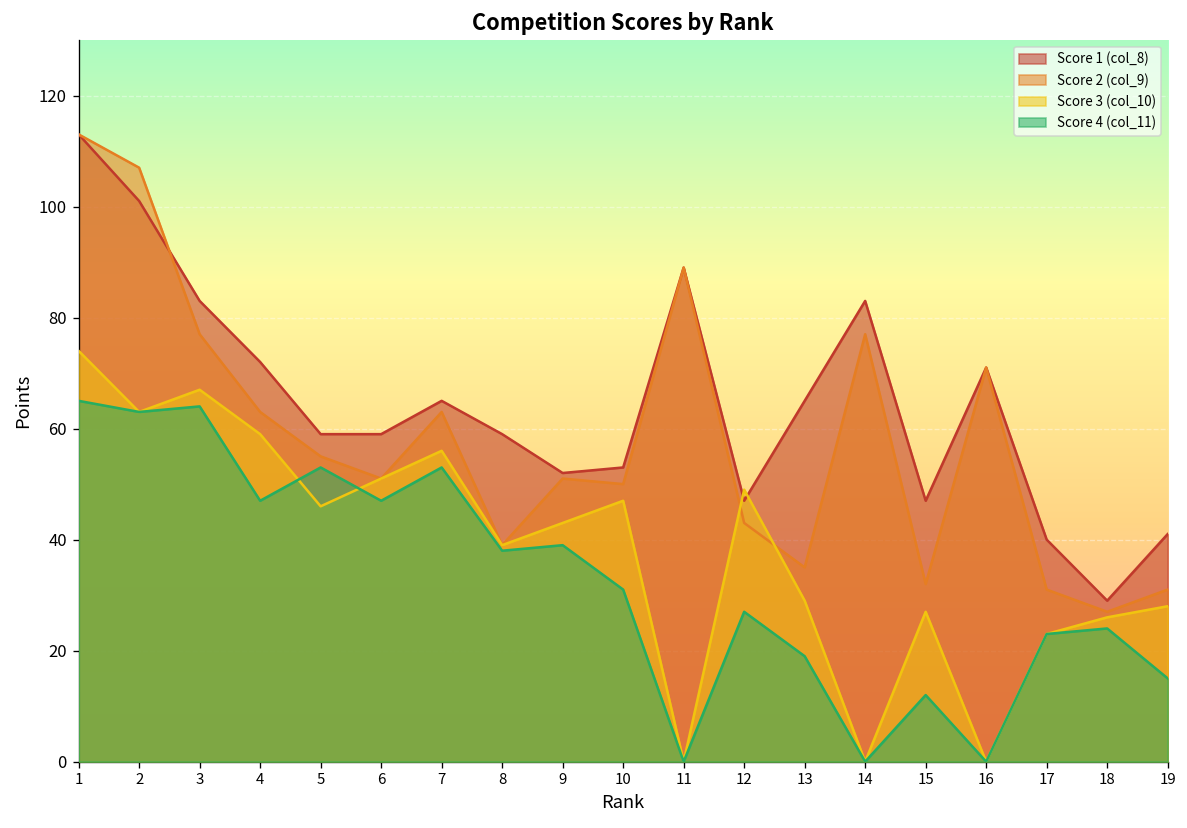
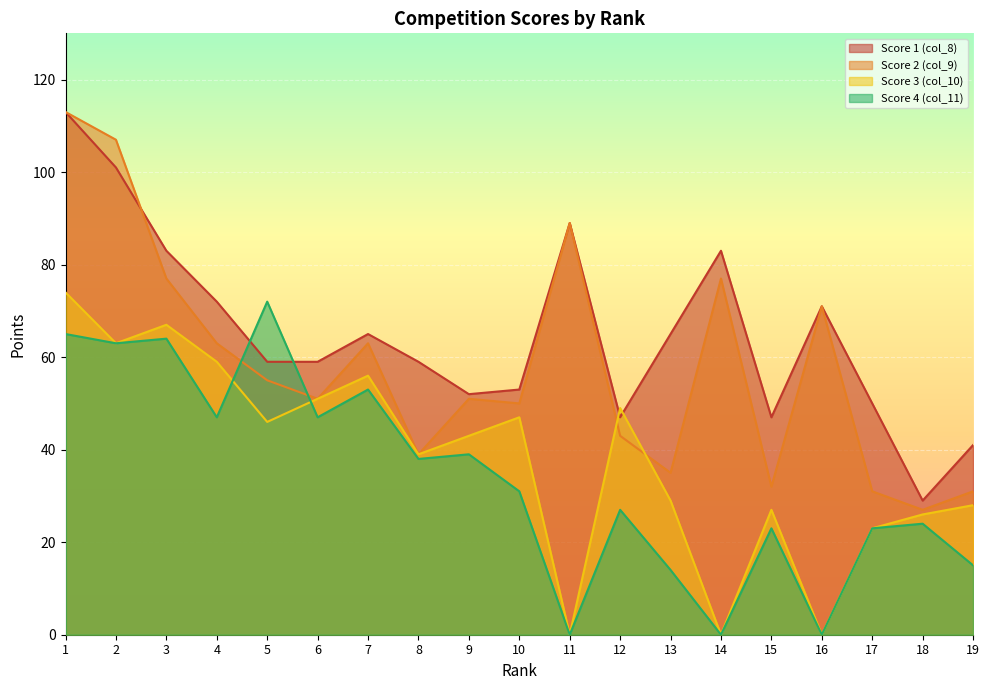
  {
    "Score 1 (col_8)": {
      "2": 101,
      "3": 83,
      "4": 72,
      "5": 59,
      "6": 59,
      "7": 65,
      "8": 59,
      "9": 52,
      "10": 53,
      "12": 47,
      "13": 65,
      "14": 83,
      "15": 47,
-     "17": 40,
+     "17": 50,
      "18": 29,
      "19": 41
    },
    "Score 2 (col_9)": {
      "2": 107,
      "3": 77,
      "4": 63,
      "5": 55,
      "7": 63,
      "9": 51,
      "10": 50,
      "12": 43,
      "13": 35,
      "14": 77,
      "15": 32,
      "17": 31,
      "18": 27,
      "19": 31
    },
    "Score 3 (col_10)": {
      "1": 74,
      "3": 67,
      "4": 59,
      "5": 46,
      "7": 56,
      "9": 43,
      "10": 47,
      "12": 49,
      "13": 29,
      "15": 27,
      "18": 26,
      "19": 28
    },
    "Score 4 (col_11)": {
      "1": 65,
      "3": 64,
      "4": 47,
-     "5": 53,
+     "5": 72,
      "6": 47,
      "7": 53,
      "8": 38,
      "9": 39,
      "10": 31,
      "12": 27,
-     "13": 19,
-     "15": 12,
+     "13": 14,
+     "15": 23,
      "18": 24,
      "19": 15
    }
  }
